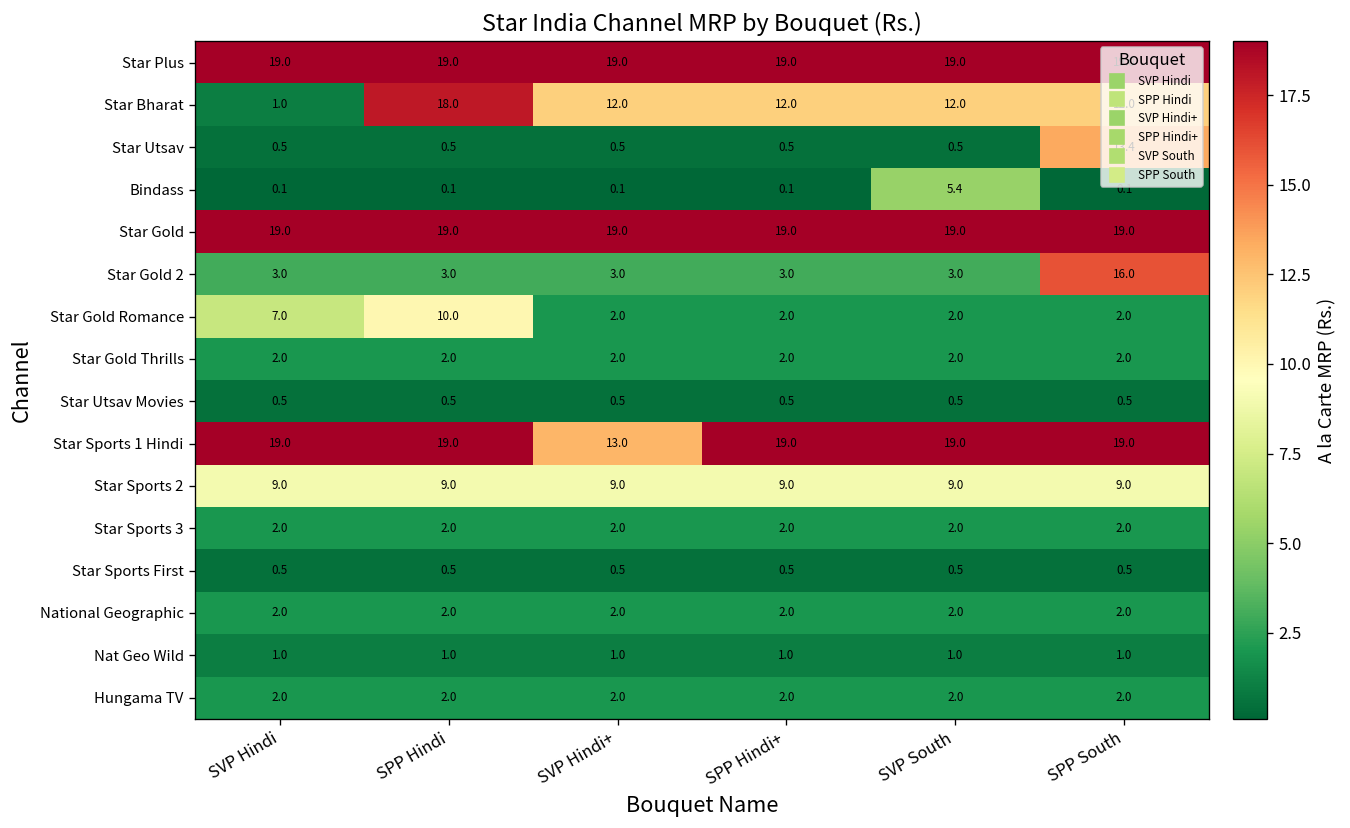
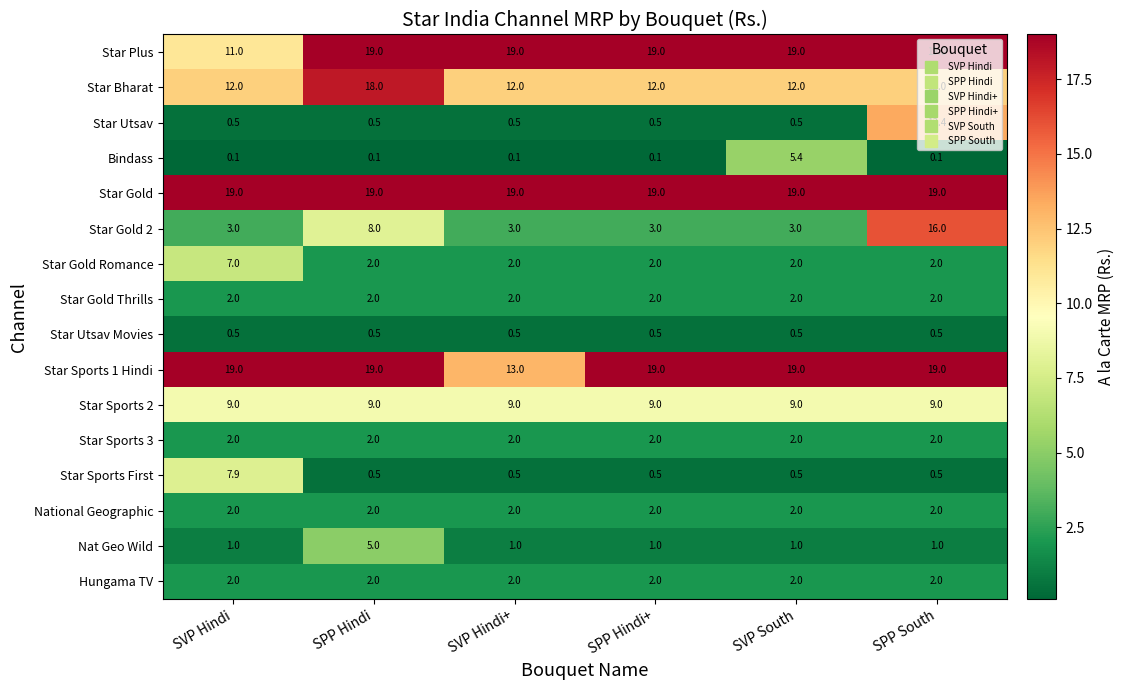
  {
    "Star Plus": {
-     "SVP Hindi": 19.0,
+     "SVP Hindi": 11.0,
      "SPP Hindi": 19.0,
      "SVP Hindi+": 19.0,
      "SPP Hindi+": 19.0,
      "SVP South": 19.0
    },
    "Star Bharat": {
-     "SVP Hindi": 1.0,
+     "SVP Hindi": 12.0,
      "SPP Hindi": 18.0,
      "SVP Hindi+": 12.0,
      "SPP Hindi+": 12.0,
      "SVP South": 12.0
    },
    "Star Utsav": {
      "SVP Hindi": 0.5,
      "SPP Hindi": 0.5,
      "SVP Hindi+": 0.5,
      "SPP Hindi+": 0.5,
      "SVP South": 0.5
    },
    "Bindass": {
      "SVP Hindi": 0.1,
      "SPP Hindi": 0.1,
      "SVP Hindi+": 0.1,
      "SPP Hindi+": 0.1,
      "SVP South": 5.4,
      "SPP South": 0.1
    },
    "Star Gold": {
      "SVP Hindi": 19.0,
      "SPP Hindi": 19.0,
      "SVP Hindi+": 19.0,
      "SPP Hindi+": 19.0,
      "SVP South": 19.0,
      "SPP South": 19.0
    },
    "Star Gold 2": {
      "SVP Hindi": 3.0,
-     "SPP Hindi": 3.0,
+     "SPP Hindi": 8.0,
      "SVP Hindi+": 3.0,
      "SPP Hindi+": 3.0,
      "SVP South": 3.0,
      "SPP South": 16.0
    },
    "Star Gold Romance": {
      "SVP Hindi": 7.0,
-     "SPP Hindi": 10.0,
+     "SPP Hindi": 2.0,
      "SVP Hindi+": 2.0,
      "SPP Hindi+": 2.0,
      "SVP South": 2.0,
      "SPP South": 2.0
    },
    "Star Gold Thrills": {
      "SVP Hindi": 2.0,
      "SPP Hindi": 2.0,
      "SVP Hindi+": 2.0,
      "SPP Hindi+": 2.0,
      "SVP South": 2.0,
      "SPP South": 2.0
    },
    "Star Utsav Movies": {
      "SVP Hindi": 0.5,
      "SPP Hindi": 0.5,
      "SVP Hindi+": 0.5,
      "SPP Hindi+": 0.5,
      "SVP South": 0.5,
      "SPP South": 0.5
    },
    "Star Sports 1 Hindi": {
      "SVP Hindi": 19.0,
      "SPP Hindi": 19.0,
      "SVP Hindi+": 13.0,
      "SPP Hindi+": 19.0,
      "SVP South": 19.0,
      "SPP South": 19.0
    },
    "Star Sports 2": {
      "SVP Hindi": 9.0,
      "SPP Hindi": 9.0,
      "SVP Hindi+": 9.0,
      "SPP Hindi+": 9.0,
      "SVP South": 9.0,
      "SPP South": 9.0
    },
    "Star Sports 3": {
      "SVP Hindi": 2.0,
      "SPP Hindi": 2.0,
      "SVP Hindi+": 2.0,
      "SPP Hindi+": 2.0,
      "SVP South": 2.0,
      "SPP South": 2.0
    },
    "Star Sports First": {
-     "SVP Hindi": 0.5,
+     "SVP Hindi": 7.9,
      "SPP Hindi": 0.5,
      "SVP Hindi+": 0.5,
      "SPP Hindi+": 0.5,
      "SVP South": 0.5,
      "SPP South": 0.5
    },
    "National Geographic": {
      "SVP Hindi": 2.0,
      "SPP Hindi": 2.0,
      "SVP Hindi+": 2.0,
      "SPP Hindi+": 2.0,
      "SVP South": 2.0,
      "SPP South": 2.0
    },
    "Nat Geo Wild": {
      "SVP Hindi": 1.0,
-     "SPP Hindi": 1.0,
+     "SPP Hindi": 5.0,
      "SVP Hindi+": 1.0,
      "SPP Hindi+": 1.0,
      "SVP South": 1.0,
      "SPP South": 1.0
    },
    "Hungama TV": {
      "SVP Hindi": 2.0,
      "SPP Hindi": 2.0,
      "SVP Hindi+": 2.0,
      "SPP Hindi+": 2.0,
      "SVP South": 2.0,
      "SPP South": 2.0
    }
  }
